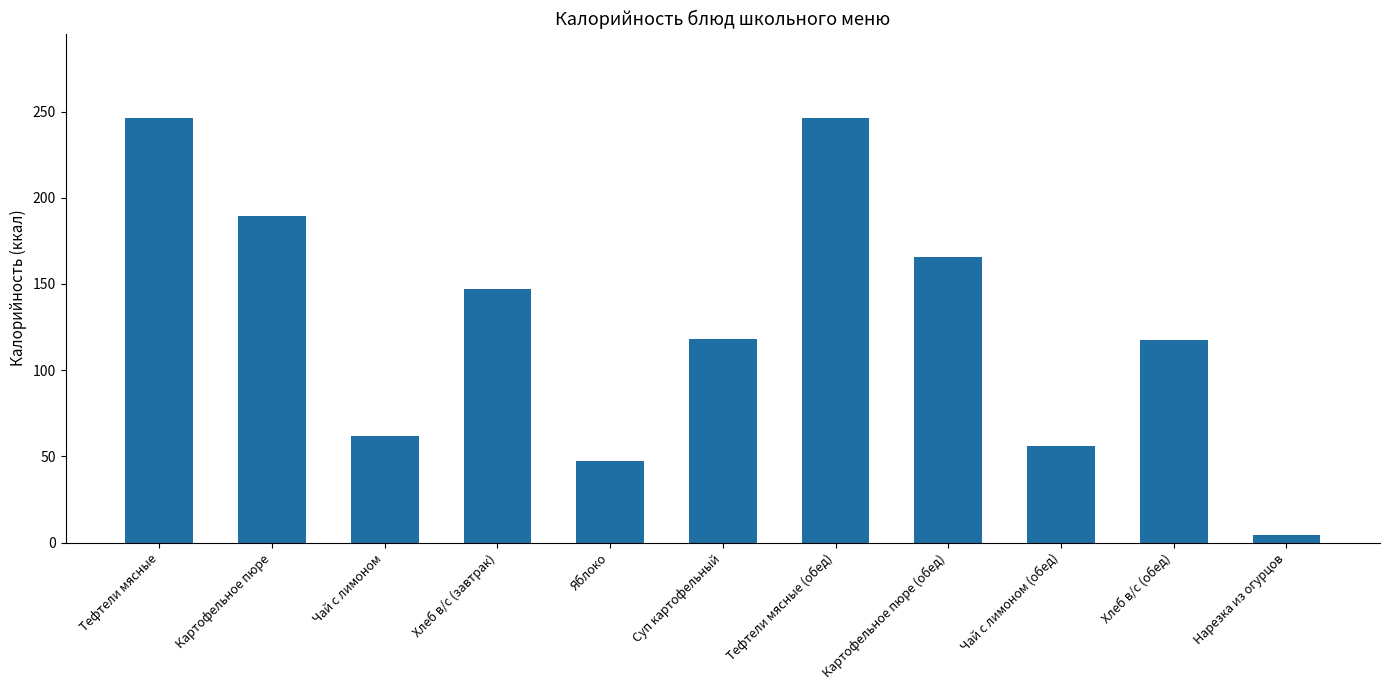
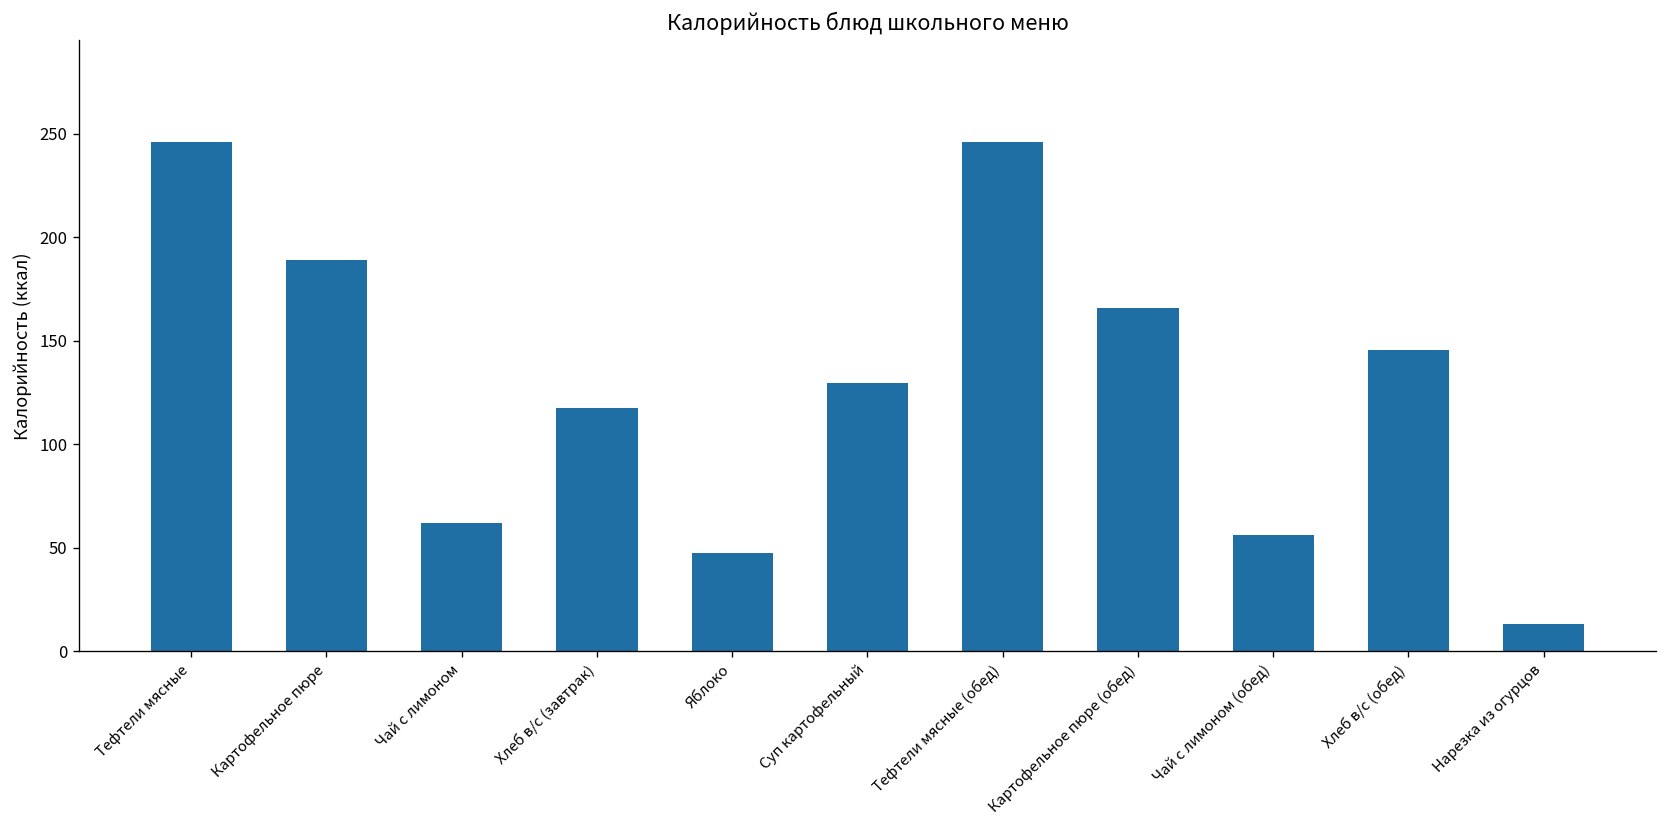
  {
    "Тефтели мясные": 246,
    "Картофельное пюре": 189,
    "Чай с лимоном": 62,
-   "Хлеб в/с (завтрак)": 147,
+   "Хлеб в/с (завтрак)": 118,
    "Яблоко": 48,
-   "Суп картофельный": 118,
+   "Суп картофельный": 130,
    "Тефтели мясные (обед)": 246,
    "Картофельное пюре (обед)": 166,
    "Чай с лимоном (обед)": 56,
-   "Хлеб в/с (обед)": 118,
-   "Нарезка из огурцов": 5
+   "Хлеб в/с (обед)": 146,
+   "Нарезка из огурцов": 13
  }
